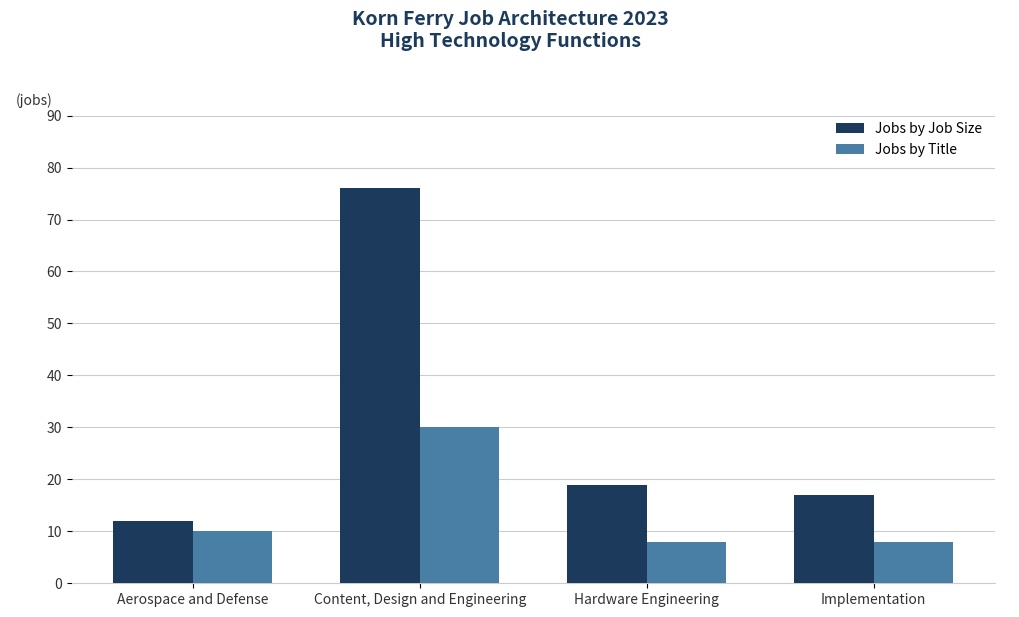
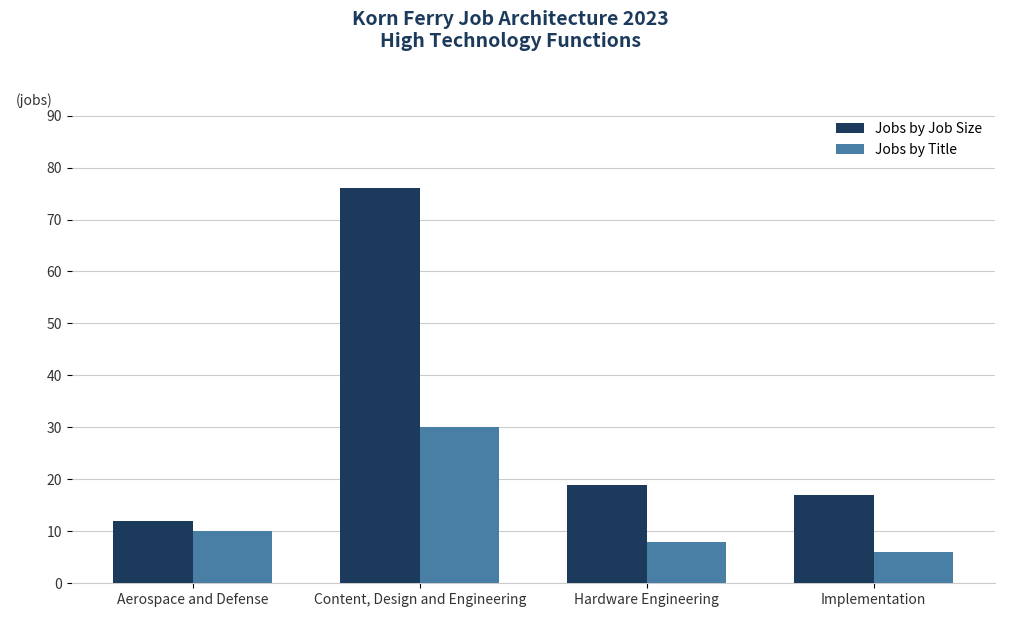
  {
    "Jobs by Job Size": {
      "Aerospace and Defense": 12,
      "Content, Design and Engineering": 76,
      "Hardware Engineering": 19,
      "Implementation": 17
    },
    "Jobs by Title": {
      "Aerospace and Defense": 10,
      "Content, Design and Engineering": 30,
      "Hardware Engineering": 8,
-     "Implementation": 8
+     "Implementation": 6
    }
  }
